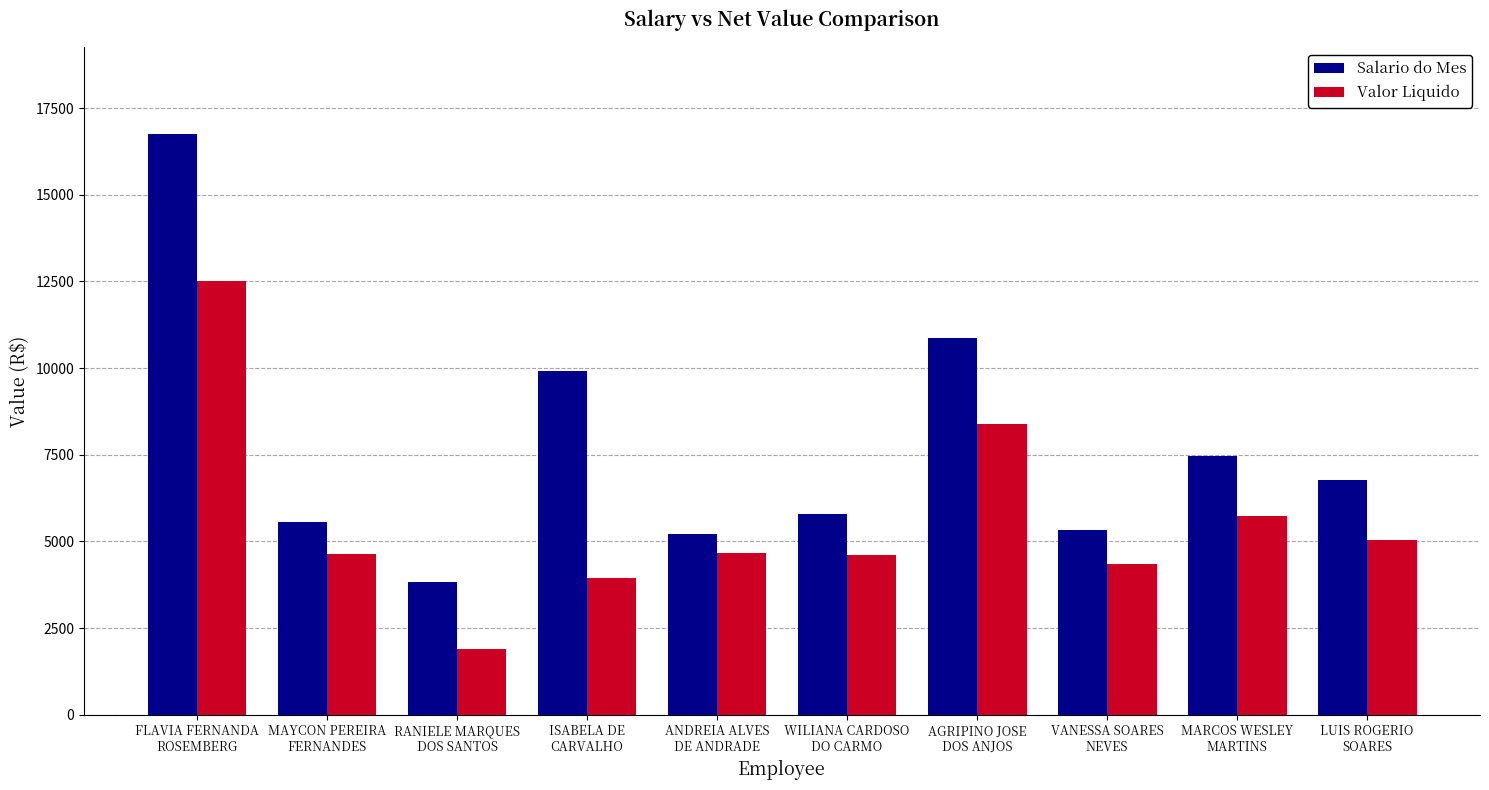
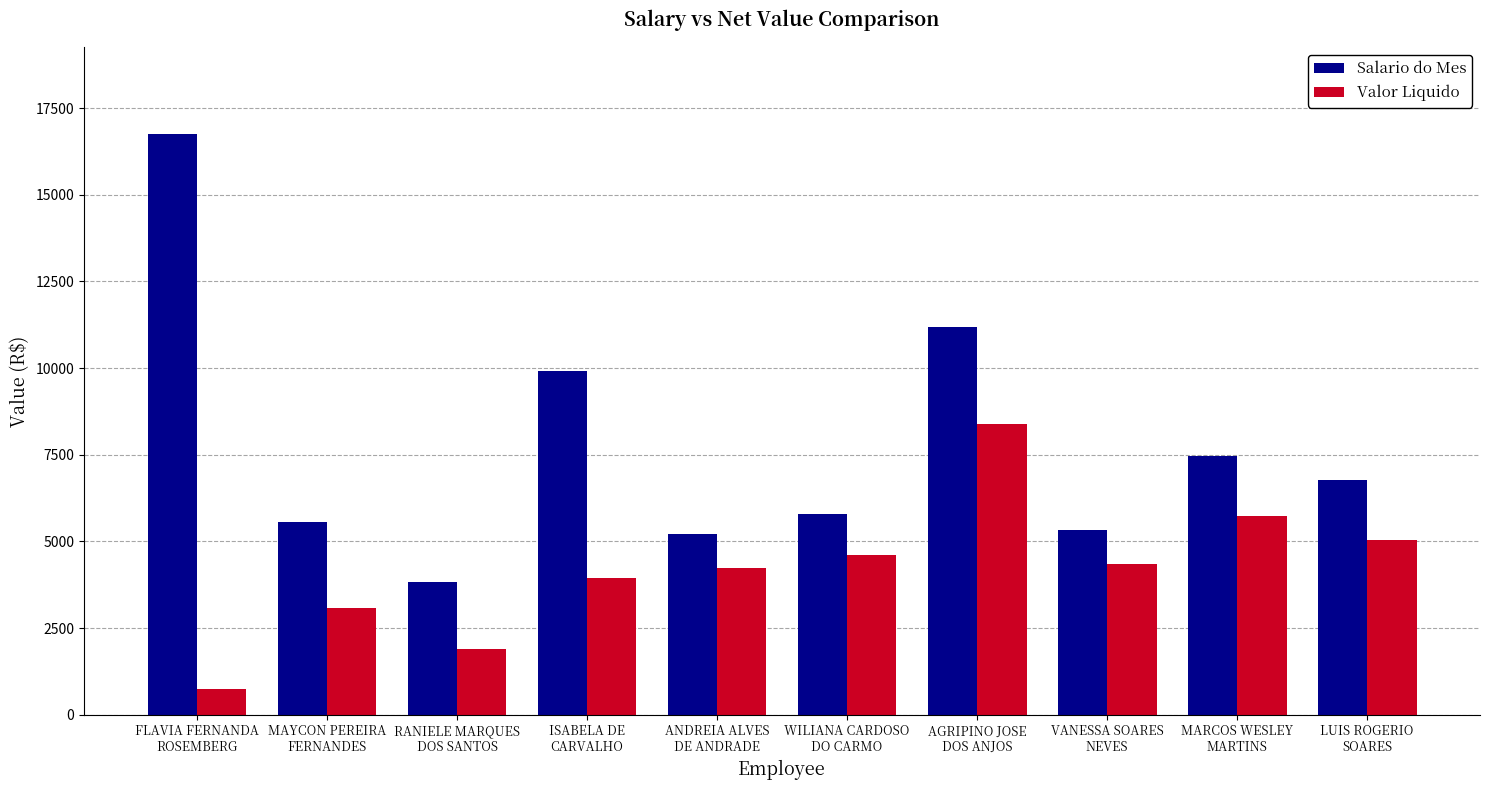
  {
    "Salario do Mes": {
      "FLAVIA FERNANDA ROSEMBERG": 16700,
      "MAYCON PEREIRA FERNANDES": 5600,
      "RANIELE MARQUES DOS SANTOS": 3800,
      "ISABELA DE CARVALHO": 9900,
      "ANDREIA ALVES DE ANDRADE": 5200,
      "WILIANA CARDOSO DO CARMO": 5800,
-     "AGRIPINO JOSE DOS ANJOS": 10900,
+     "AGRIPINO JOSE DOS ANJOS": 11200,
      "VANESSA SOARES NEVES": 5300,
      "MARCOS WESLEY MARTINS": 7500,
      "LUIS ROGERIO SOARES": 6800
    },
    "Valor Liquido": {
-     "FLAVIA FERNANDA ROSEMBERG": 12500,
-     "MAYCON PEREIRA FERNANDES": 4600,
+     "FLAVIA FERNANDA ROSEMBERG": 800,
+     "MAYCON PEREIRA FERNANDES": 3100,
      "RANIELE MARQUES DOS SANTOS": 1900,
      "ISABELA DE CARVALHO": 3900,
-     "ANDREIA ALVES DE ANDRADE": 4700,
+     "ANDREIA ALVES DE ANDRADE": 4200,
      "WILIANA CARDOSO DO CARMO": 4600,
      "AGRIPINO JOSE DOS ANJOS": 8400,
      "VANESSA SOARES NEVES": 4400,
      "MARCOS WESLEY MARTINS": 5700,
      "LUIS ROGERIO SOARES": 5000
    }
  }
